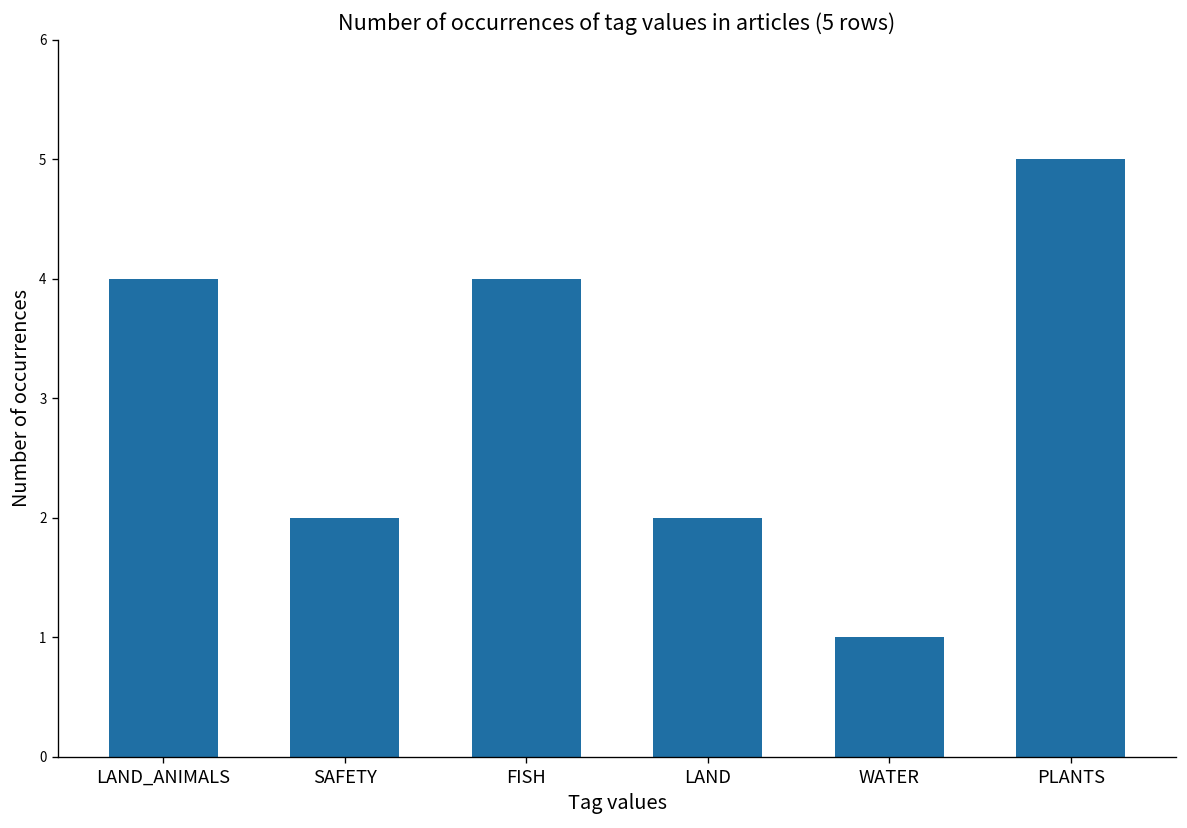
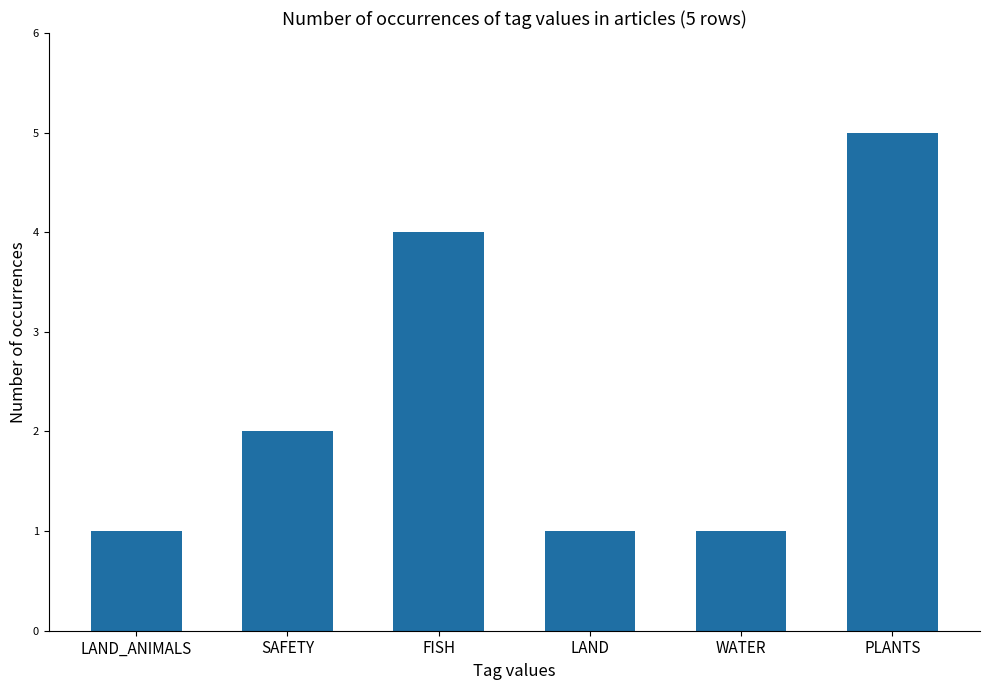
  {
-   "LAND_ANIMALS": 4,
+   "LAND_ANIMALS": 1,
    "SAFETY": 2,
    "FISH": 4,
-   "LAND": 2,
+   "LAND": 1,
    "WATER": 1,
    "PLANTS": 5
  }
